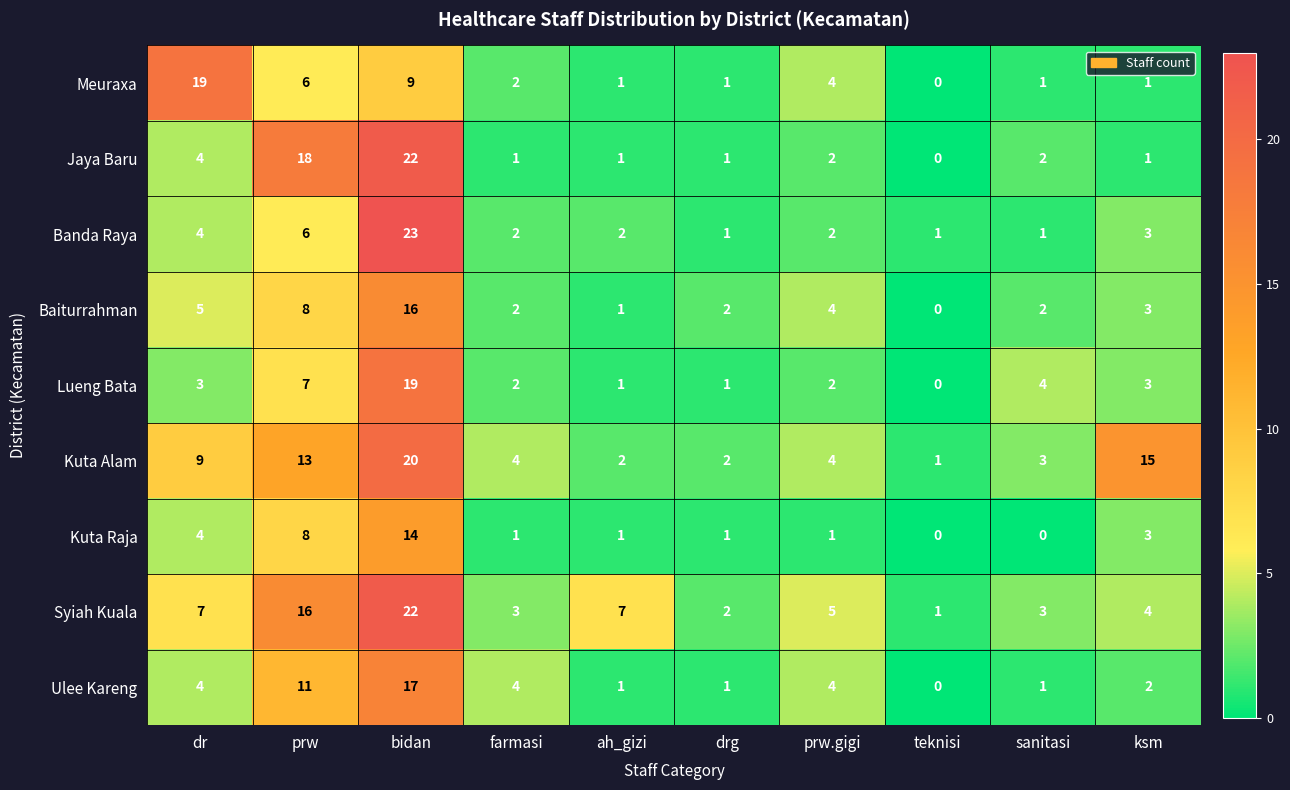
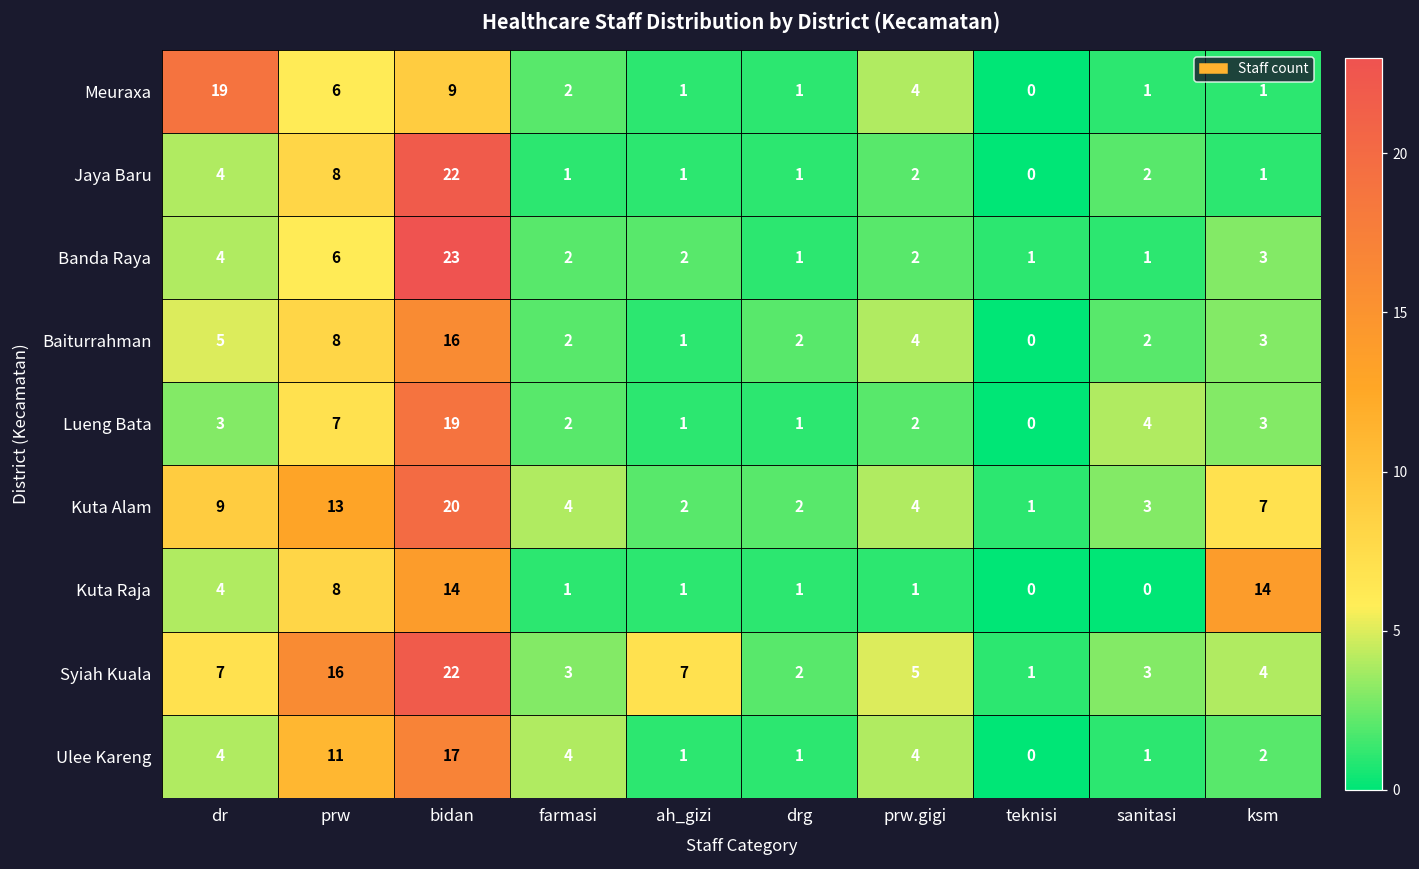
  {
    "Meuraxa": {
      "dr": 19,
      "prw": 6,
      "bidan": 9,
      "farmasi": 2,
      "ah_gizi": 1,
      "drg": 1,
      "prw.gigi": 4,
      "teknisi": 0,
      "sanitasi": 1,
      "ksm": 1
    },
    "Jaya Baru": {
      "dr": 4,
-     "prw": 18,
+     "prw": 8,
      "bidan": 22,
      "farmasi": 1,
      "ah_gizi": 1,
      "drg": 1,
      "prw.gigi": 2,
      "teknisi": 0,
      "sanitasi": 2,
      "ksm": 1
    },
    "Banda Raya": {
      "dr": 4,
      "prw": 6,
      "bidan": 23,
      "farmasi": 2,
      "ah_gizi": 2,
      "drg": 1,
      "prw.gigi": 2,
      "teknisi": 1,
      "sanitasi": 1,
      "ksm": 3
    },
    "Baiturrahman": {
      "dr": 5,
      "prw": 8,
      "bidan": 16,
      "farmasi": 2,
      "ah_gizi": 1,
      "drg": 2,
      "prw.gigi": 4,
      "teknisi": 0,
      "sanitasi": 2,
      "ksm": 3
    },
    "Lueng Bata": {
      "dr": 3,
      "prw": 7,
      "bidan": 19,
      "farmasi": 2,
      "ah_gizi": 1,
      "drg": 1,
      "prw.gigi": 2,
      "teknisi": 0,
      "sanitasi": 4,
      "ksm": 3
    },
    "Kuta Alam": {
      "dr": 9,
      "prw": 13,
      "bidan": 20,
      "farmasi": 4,
      "ah_gizi": 2,
      "drg": 2,
      "prw.gigi": 4,
      "teknisi": 1,
      "sanitasi": 3,
-     "ksm": 15
+     "ksm": 7
    },
    "Kuta Raja": {
      "dr": 4,
      "prw": 8,
      "bidan": 14,
      "farmasi": 1,
      "ah_gizi": 1,
      "drg": 1,
      "prw.gigi": 1,
      "teknisi": 0,
      "sanitasi": 0,
-     "ksm": 3
+     "ksm": 14
    },
    "Syiah Kuala": {
      "dr": 7,
      "prw": 16,
      "bidan": 22,
      "farmasi": 3,
      "ah_gizi": 7,
      "drg": 2,
      "prw.gigi": 5,
      "teknisi": 1,
      "sanitasi": 3,
      "ksm": 4
    },
    "Ulee Kareng": {
      "dr": 4,
      "prw": 11,
      "bidan": 17,
      "farmasi": 4,
      "ah_gizi": 1,
      "drg": 1,
      "prw.gigi": 4,
      "teknisi": 0,
      "sanitasi": 1,
      "ksm": 2
    }
  }
